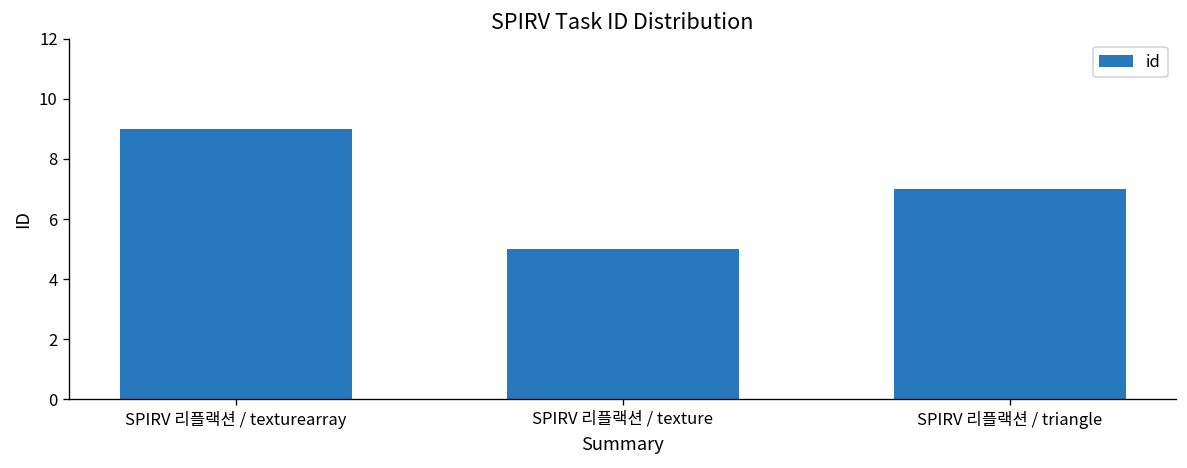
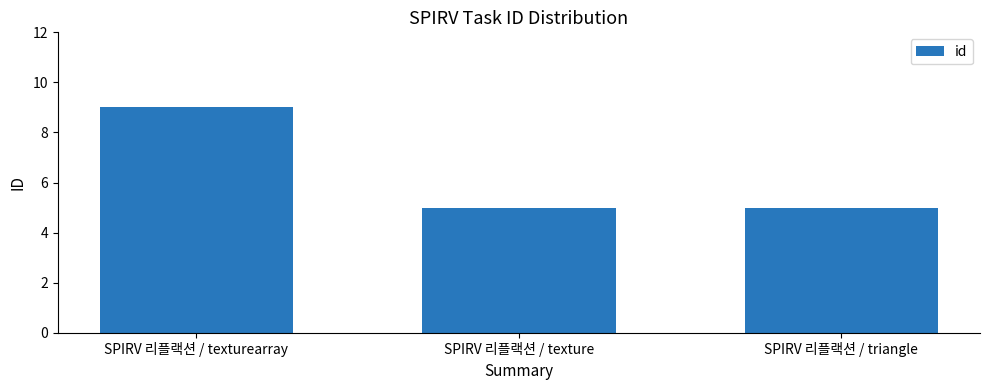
  {
    "SPIRV 리플랙션 / texturearray": 9,
    "SPIRV 리플랙션 / texture": 5,
-   "SPIRV 리플랙션 / triangle": 7
+   "SPIRV 리플랙션 / triangle": 5
  }
